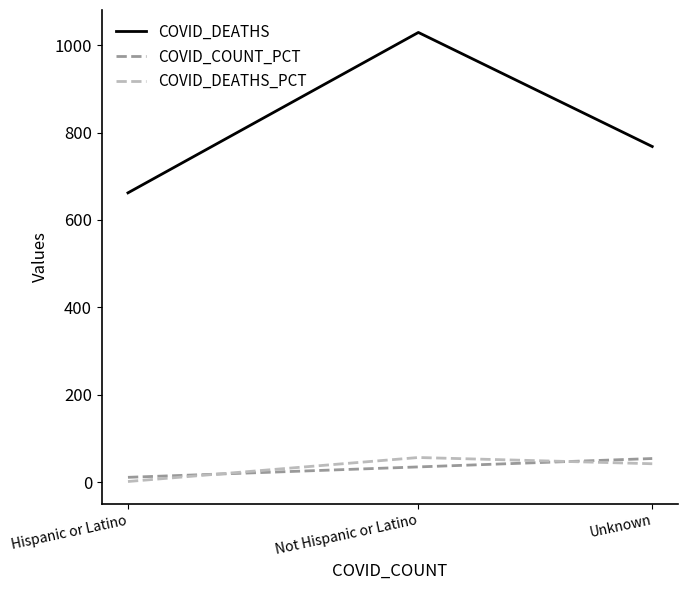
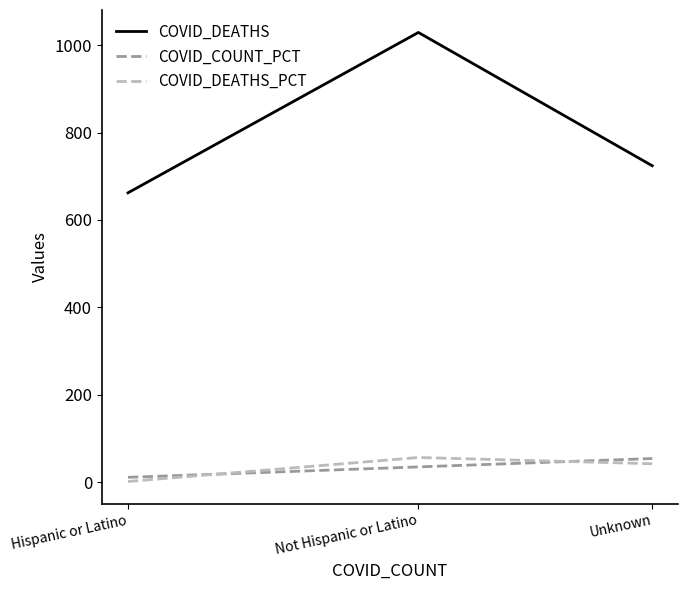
  {
    "COVID_DEATHS": {
      "Hispanic or Latino": 660,
      "Not Hispanic or Latino": 1030,
-     "Unknown": 770
+     "Unknown": 720
    }
  }
